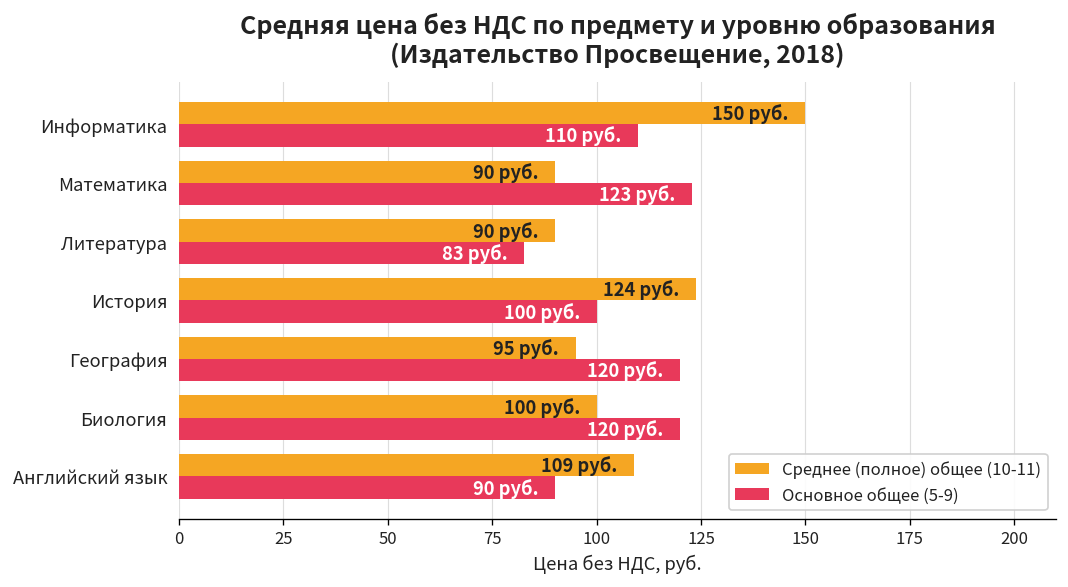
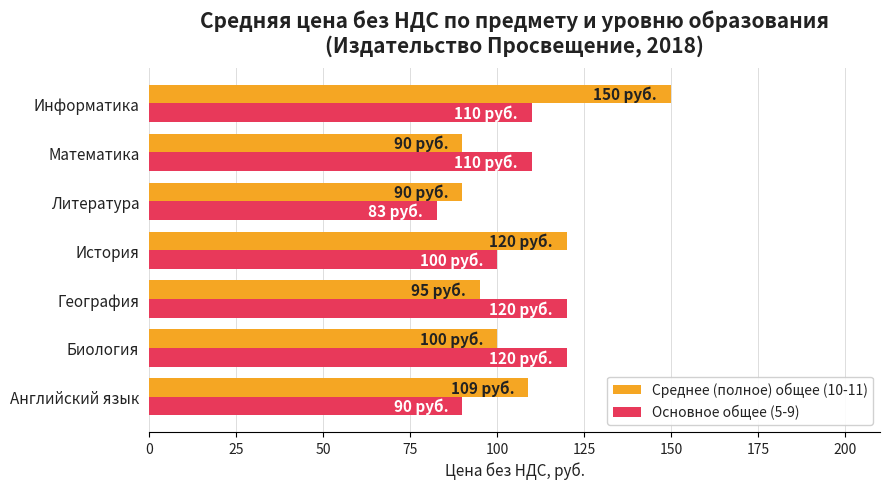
  {
    "Среднее (полное) общее (10-11)": {
      "Информатика": 150,
      "Математика": 90,
      "Литература": 90,
-     "История": 124,
+     "История": 120,
      "География": 95,
      "Биология": 100,
      "Английский язык": 109
    },
    "Основное общее (5-9)": {
      "Информатика": 110,
-     "Математика": 123,
+     "Математика": 110,
      "Литература": 83,
      "История": 100,
      "География": 120,
      "Биология": 120,
      "Английский язык": 90
    }
  }
